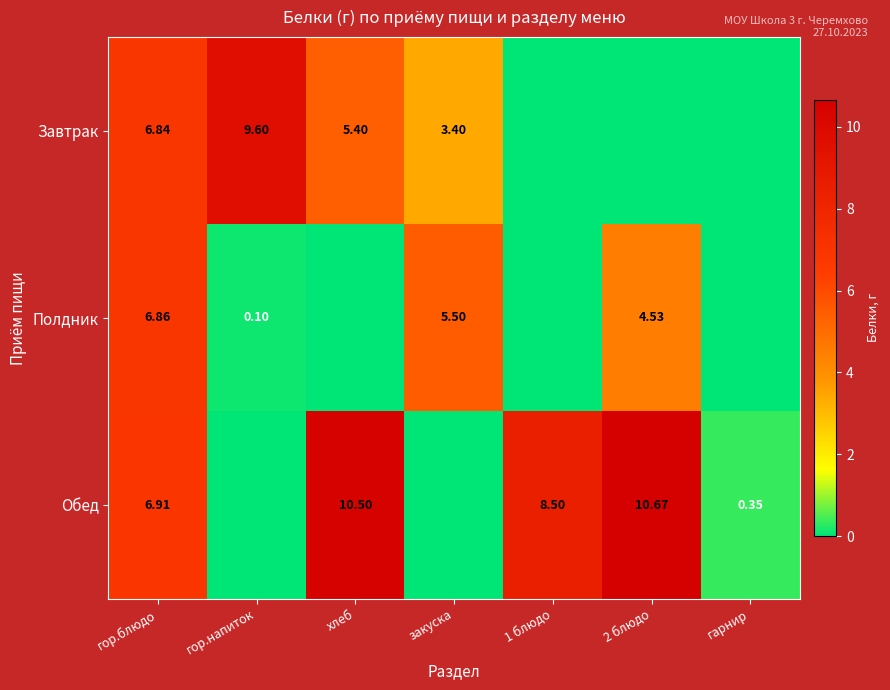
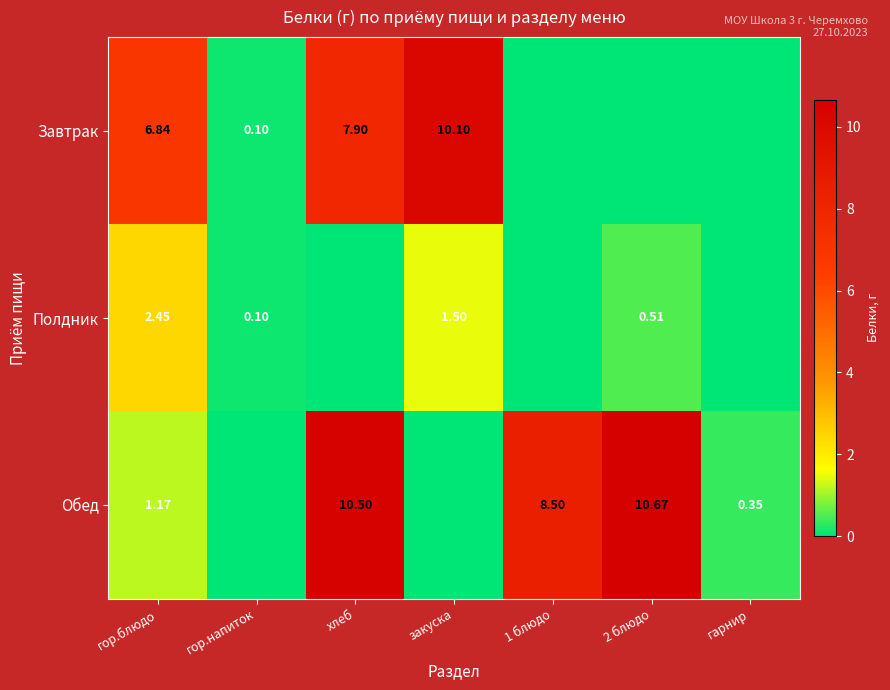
  {
    "Завтрак": {
      "гор.блюдо": 6.84,
-     "гор.напиток": 9.60,
-     "хлеб": 5.40,
-     "закуска": 3.40
+     "гор.напиток": 0.10,
+     "хлеб": 7.90,
+     "закуска": 10.10
    },
    "Полдник": {
-     "гор.блюдо": 6.86,
+     "гор.блюдо": 2.45,
      "гор.напиток": 0.10,
-     "закуска": 5.50,
-     "2 блюдо": 4.53
+     "закуска": 1.50,
+     "2 блюдо": 0.51
    },
    "Обед": {
-     "гор.блюдо": 6.91,
+     "гор.блюдо": 1.17,
      "хлеб": 10.50,
      "1 блюдо": 8.50,
      "2 блюдо": 10.67,
      "гарнир": 0.35
    }
  }
